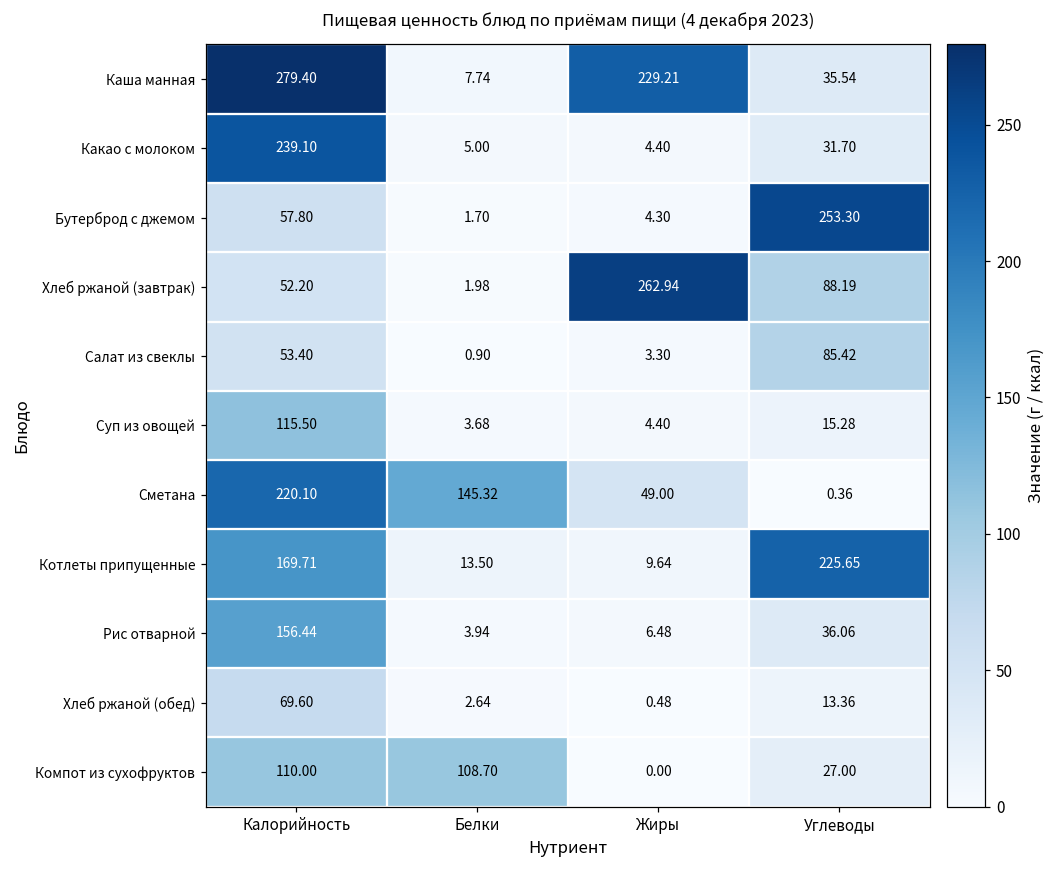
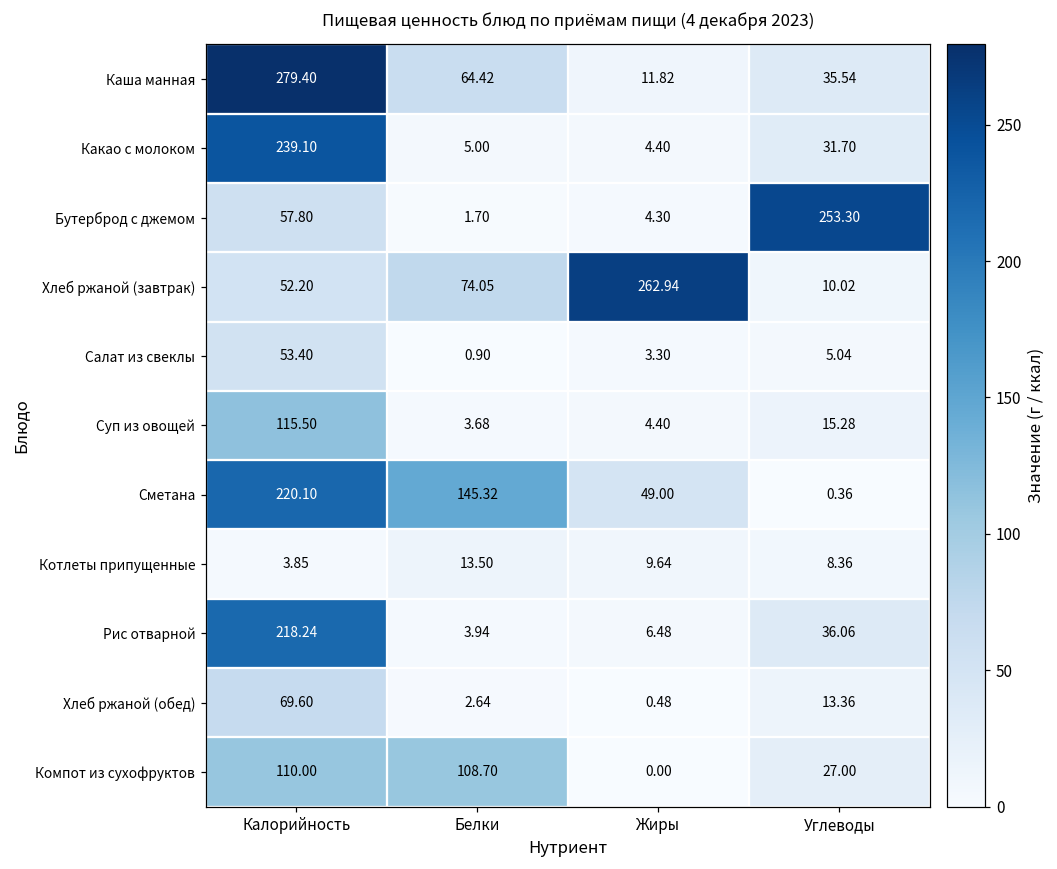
  {
    "Каша манная": {
      "Калорийность": 279.40,
-     "Белки": 7.74,
-     "Жиры": 229.21,
+     "Белки": 64.42,
+     "Жиры": 11.82,
      "Углеводы": 35.54
    },
    "Какао с молоком": {
      "Калорийность": 239.10,
      "Белки": 5.00,
      "Жиры": 4.40,
      "Углеводы": 31.70
    },
    "Бутерброд с джемом": {
      "Калорийность": 57.80,
      "Белки": 1.70,
      "Жиры": 4.30,
      "Углеводы": 253.30
    },
    "Хлеб ржаной (завтрак)": {
      "Калорийность": 52.20,
-     "Белки": 1.98,
+     "Белки": 74.05,
      "Жиры": 262.94,
-     "Углеводы": 88.19
+     "Углеводы": 10.02
    },
    "Салат из свеклы": {
      "Калорийность": 53.40,
      "Белки": 0.90,
      "Жиры": 3.30,
-     "Углеводы": 85.42
+     "Углеводы": 5.04
    },
    "Суп из овощей": {
      "Калорийность": 115.50,
      "Белки": 3.68,
      "Жиры": 4.40,
      "Углеводы": 15.28
    },
    "Сметана": {
      "Калорийность": 220.10,
      "Белки": 145.32,
      "Жиры": 49.00,
      "Углеводы": 0.36
    },
    "Котлеты припущенные": {
-     "Калорийность": 169.71,
+     "Калорийность": 3.85,
      "Белки": 13.50,
      "Жиры": 9.64,
-     "Углеводы": 225.65
+     "Углеводы": 8.36
    },
    "Рис отварной": {
-     "Калорийность": 156.44,
+     "Калорийность": 218.24,
      "Белки": 3.94,
      "Жиры": 6.48,
      "Углеводы": 36.06
    },
    "Хлеб ржаной (обед)": {
      "Калорийность": 69.60,
      "Белки": 2.64,
      "Жиры": 0.48,
      "Углеводы": 13.36
    },
    "Компот из сухофруктов": {
      "Калорийность": 110.00,
      "Белки": 108.70,
      "Жиры": 0.00,
      "Углеводы": 27.00
    }
  }
